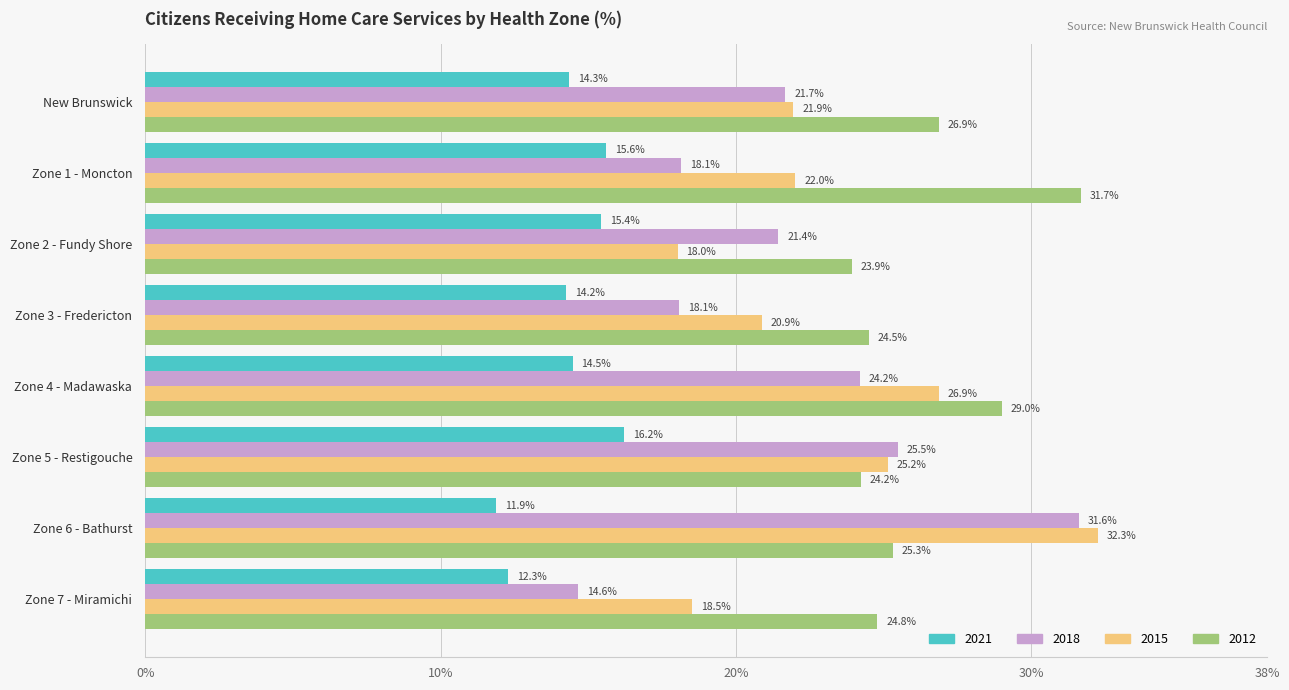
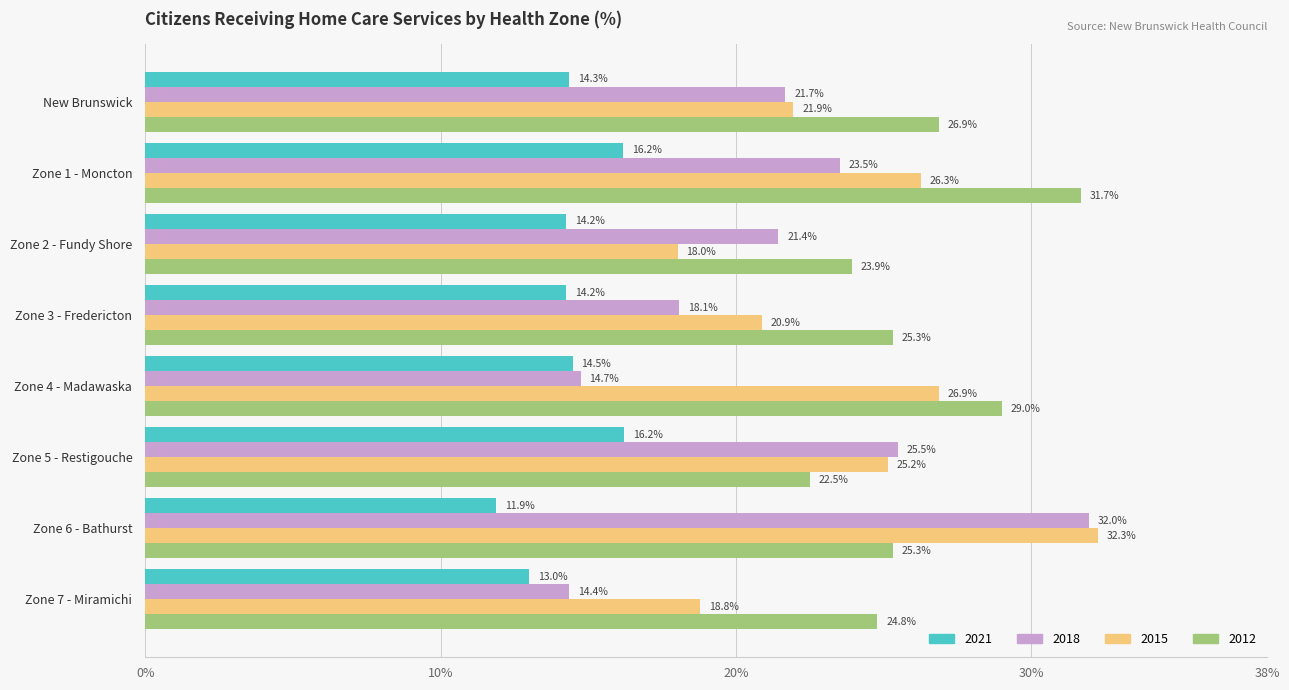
  {
    "2021": {
      "New Brunswick": "14.3%",
-     "Zone 1 - Moncton": "15.6%",
-     "Zone 2 - Fundy Shore": "15.4%",
+     "Zone 1 - Moncton": "16.2%",
+     "Zone 2 - Fundy Shore": "14.2%",
      "Zone 3 - Fredericton": "14.2%",
      "Zone 4 - Madawaska": "14.5%",
      "Zone 5 - Restigouche": "16.2%",
      "Zone 6 - Bathurst": "11.9%",
-     "Zone 7 - Miramichi": "12.3%"
+     "Zone 7 - Miramichi": "13.0%"
    },
    "2018": {
      "New Brunswick": "21.7%",
-     "Zone 1 - Moncton": "18.1%",
+     "Zone 1 - Moncton": "23.5%",
      "Zone 2 - Fundy Shore": "21.4%",
      "Zone 3 - Fredericton": "18.1%",
-     "Zone 4 - Madawaska": "24.2%",
+     "Zone 4 - Madawaska": "14.7%",
      "Zone 5 - Restigouche": "25.5%",
-     "Zone 6 - Bathurst": "31.6%",
-     "Zone 7 - Miramichi": "14.6%"
+     "Zone 6 - Bathurst": "32.0%",
+     "Zone 7 - Miramichi": "14.4%"
    },
    "2015": {
      "New Brunswick": "21.9%",
-     "Zone 1 - Moncton": "22.0%",
+     "Zone 1 - Moncton": "26.3%",
      "Zone 2 - Fundy Shore": "18.0%",
      "Zone 3 - Fredericton": "20.9%",
      "Zone 4 - Madawaska": "26.9%",
      "Zone 5 - Restigouche": "25.2%",
      "Zone 6 - Bathurst": "32.3%",
-     "Zone 7 - Miramichi": "18.5%"
+     "Zone 7 - Miramichi": "18.8%"
    },
    "2012": {
      "New Brunswick": "26.9%",
      "Zone 1 - Moncton": "31.7%",
      "Zone 2 - Fundy Shore": "23.9%",
-     "Zone 3 - Fredericton": "24.5%",
+     "Zone 3 - Fredericton": "25.3%",
      "Zone 4 - Madawaska": "29.0%",
-     "Zone 5 - Restigouche": "24.2%",
+     "Zone 5 - Restigouche": "22.5%",
      "Zone 6 - Bathurst": "25.3%",
      "Zone 7 - Miramichi": "24.8%"
    }
  }
